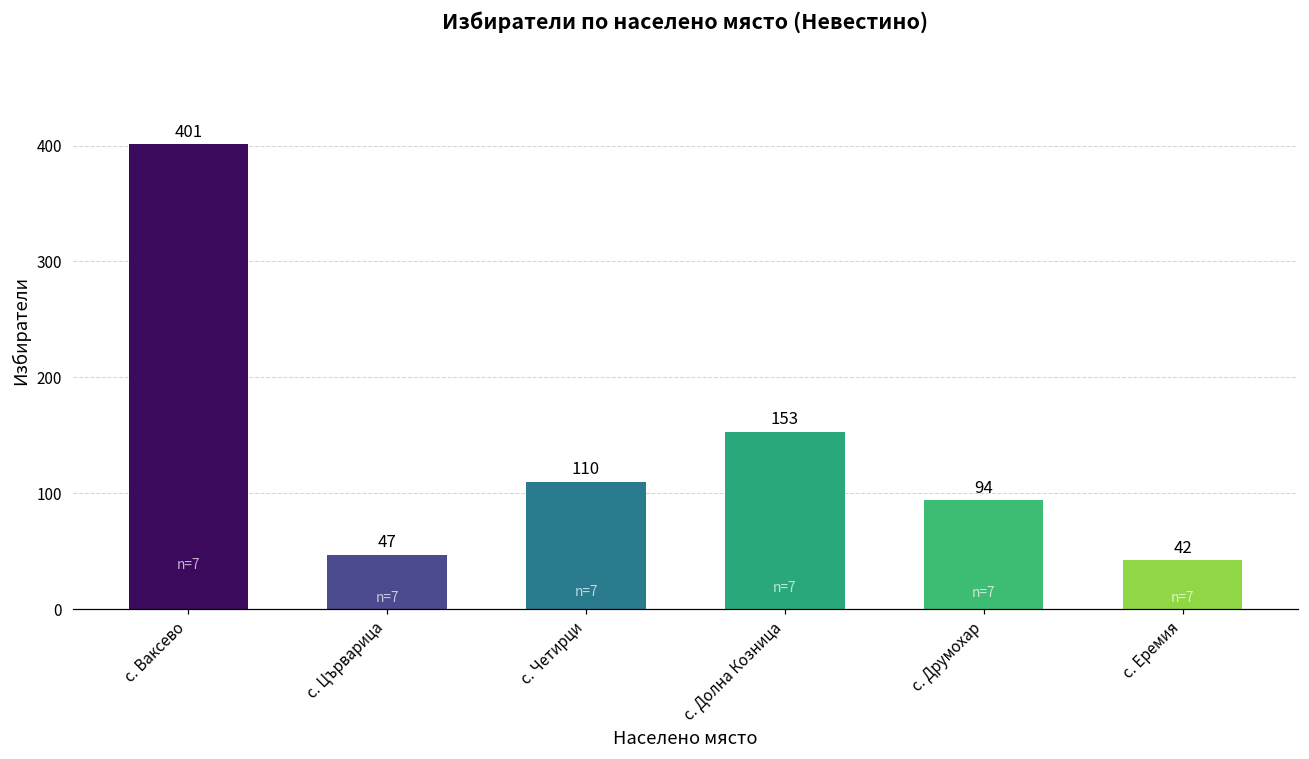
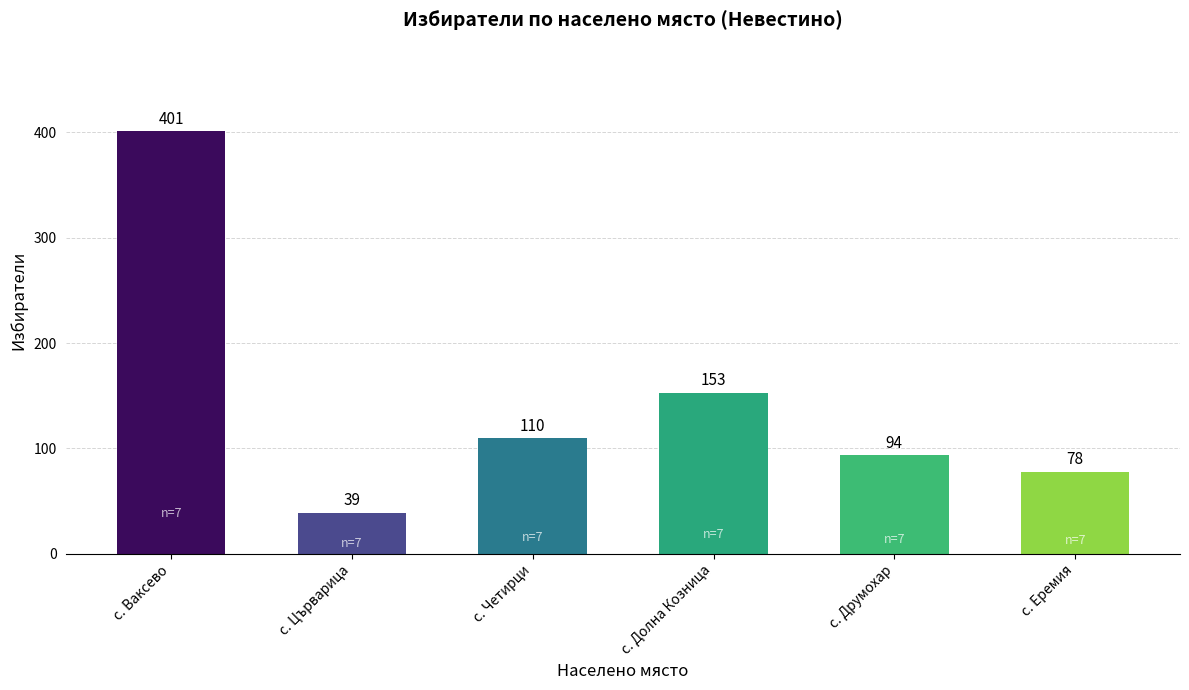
  {
    "с. Ваксево": 401,
-   "с. Църварица": 47,
+   "с. Църварица": 39,
    "с. Четирци": 110,
    "с. Долна Козница": 153,
    "с. Друмохар": 94,
-   "с. Еремия": 42
+   "с. Еремия": 78
  }
